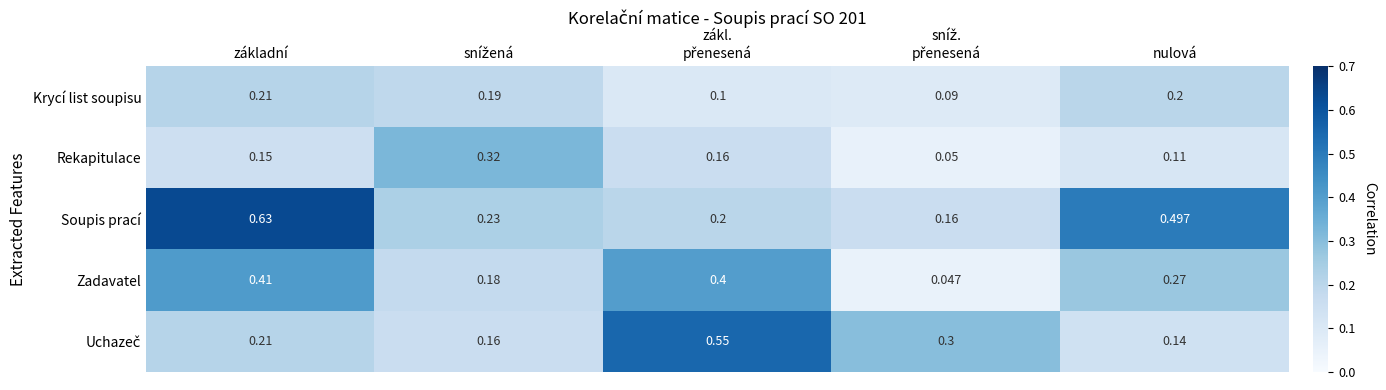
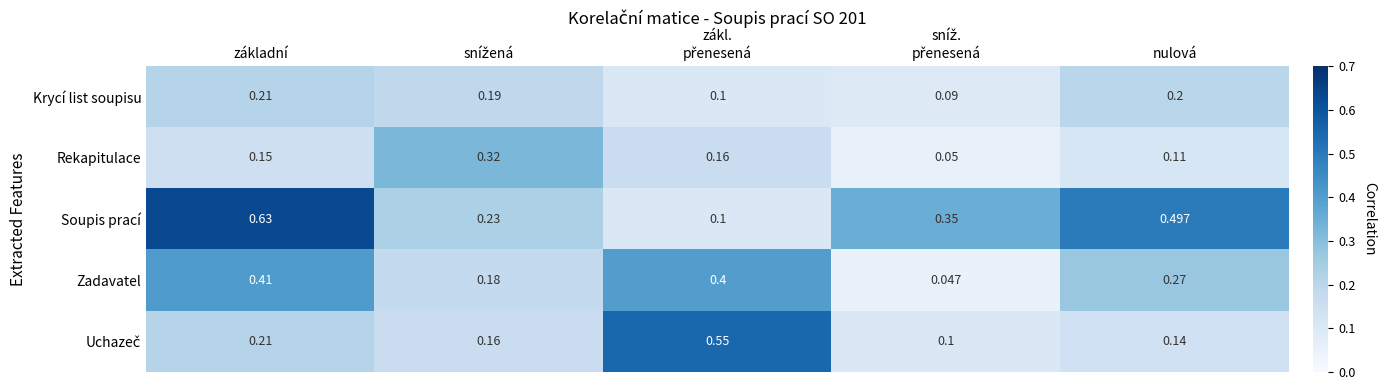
  {
    "Krycí list soupisu": {
      "základní": 0.21,
      "snížená": 0.19,
      "zákl. přenesená": 0.1,
      "sníž. přenesená": 0.09,
      "nulová": 0.2
    },
    "Rekapitulace": {
      "základní": 0.15,
      "snížená": 0.32,
      "zákl. přenesená": 0.16,
      "sníž. přenesená": 0.05,
      "nulová": 0.11
    },
    "Soupis prací": {
      "základní": 0.63,
      "snížená": 0.23,
-     "zákl. přenesená": 0.2,
-     "sníž. přenesená": 0.16,
+     "zákl. přenesená": 0.1,
+     "sníž. přenesená": 0.35,
      "nulová": 0.497
    },
    "Zadavatel": {
      "základní": 0.41,
      "snížená": 0.18,
      "zákl. přenesená": 0.4,
      "sníž. přenesená": 0.047,
      "nulová": 0.27
    },
    "Uchazeč": {
      "základní": 0.21,
      "snížená": 0.16,
      "zákl. přenesená": 0.55,
-     "sníž. přenesená": 0.3,
+     "sníž. přenesená": 0.1,
      "nulová": 0.14
    }
  }
